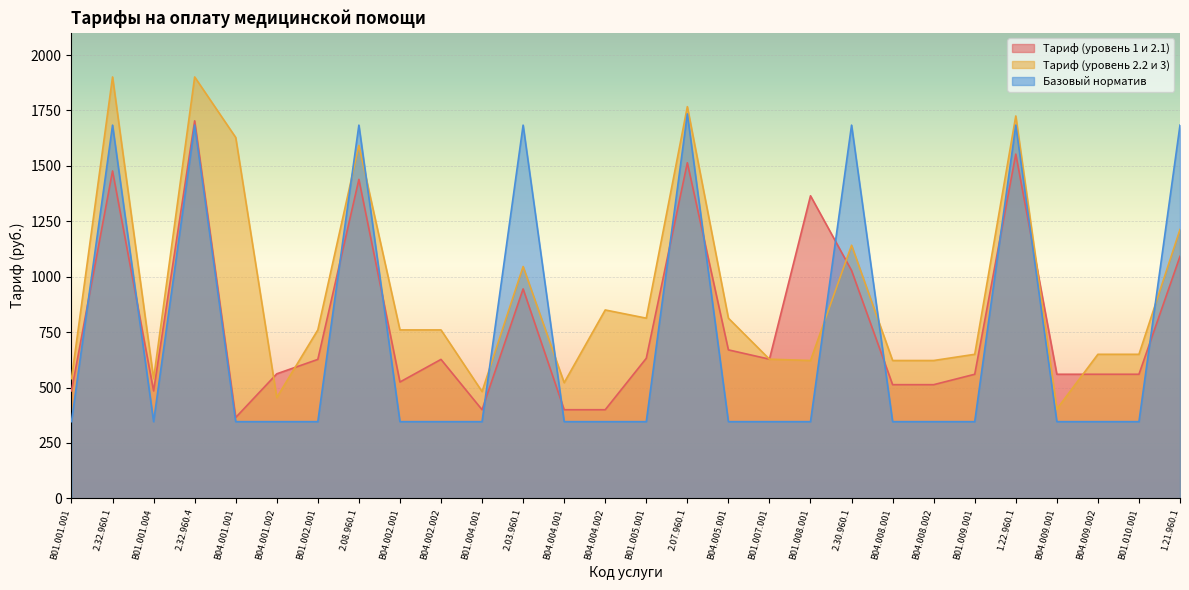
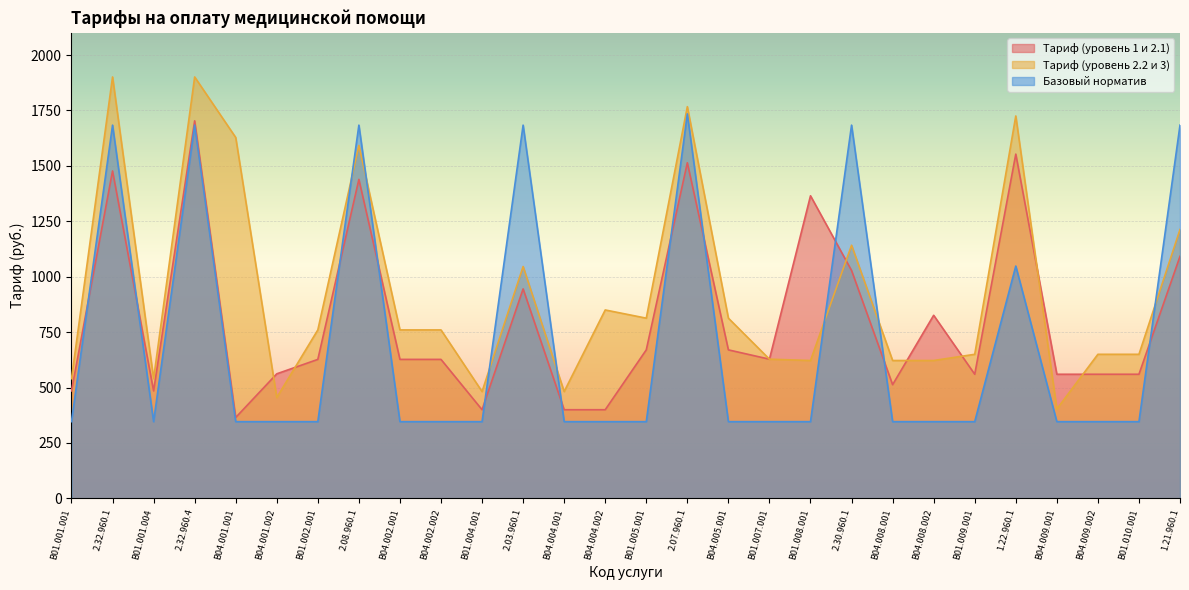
  {
    "Тариф (уровень 1 и 2.1)": {
      "B01.001.001": 490,
      "2.32.960.1": 1480,
      "B01.001.004": 490,
      "2.32.960.4": 1700,
      "B04.001.001": 370,
      "B04.001.002": 560,
      "B01.002.001": 630,
      "2.08.960.1": 1440,
-     "B04.002.001": 530,
+     "B04.002.001": 630,
      "B04.002.002": 630,
      "B01.004.001": 400,
      "2.03.960.1": 950,
      "B04.004.001": 400,
      "B04.004.002": 400,
-     "B01.005.001": 630,
+     "B01.005.001": 670,
      "2.07.960.1": 1510,
      "B04.005.001": 670,
      "B01.008.001": 1370,
      "2.30.960.1": 1030,
      "B04.008.001": 510,
-     "B04.008.002": 510,
+     "B04.008.002": 830,
      "B01.009.001": 560,
      "1.22.960.1": 1550,
      "B04.009.001": 560,
      "B04.009.002": 560,
      "B01.010.001": 560,
      "1.21.960.1": 1090
    },
    "Тариф (уровень 2.2 и 3)": {
      "B01.001.001": 540,
      "2.32.960.1": 1900,
      "B01.001.004": 540,
      "2.32.960.4": 1900,
      "B04.001.001": 1630,
      "B04.001.002": 460,
      "B01.002.001": 760,
      "2.08.960.1": 1590,
      "B04.002.001": 760,
      "B04.002.002": 760,
      "B01.004.001": 480,
      "2.03.960.1": 1050,
-     "B04.004.001": 520,
+     "B04.004.001": 480,
      "B04.004.002": 850,
      "B01.005.001": 810,
      "2.07.960.1": 1770,
      "B04.005.001": 810,
      "B01.008.001": 620,
      "2.30.960.1": 1140,
      "B04.008.001": 620,
      "B04.008.002": 620,
      "B01.009.001": 650,
      "1.22.960.1": 1730,
      "B04.009.001": 400,
      "B04.009.002": 650,
      "B01.010.001": 650,
      "1.21.960.1": 1210
    },
    "Базовый норматив": {
      "B01.001.001": 350,
      "2.32.960.1": 1680,
      "B01.001.004": 350,
      "2.32.960.4": 1680,
      "B04.001.001": 350,
      "B04.001.002": 350,
      "B01.002.001": 350,
      "2.08.960.1": 1680,
      "B04.002.001": 350,
      "B04.002.002": 350,
      "B01.004.001": 350,
      "2.03.960.1": 1680,
      "B04.004.001": 350,
      "B04.004.002": 350,
      "B01.005.001": 350,
      "2.07.960.1": 1730,
      "B04.005.001": 350,
      "B01.007.001": 350,
      "B01.008.001": 350,
      "2.30.960.1": 1680,
      "B04.008.001": 350,
      "B04.008.002": 350,
      "B01.009.001": 350,
-     "1.22.960.1": 1680,
+     "1.22.960.1": 1050,
      "B04.009.001": 350,
      "B04.009.002": 350,
      "B01.010.001": 350,
      "1.21.960.1": 1680
    }
  }
